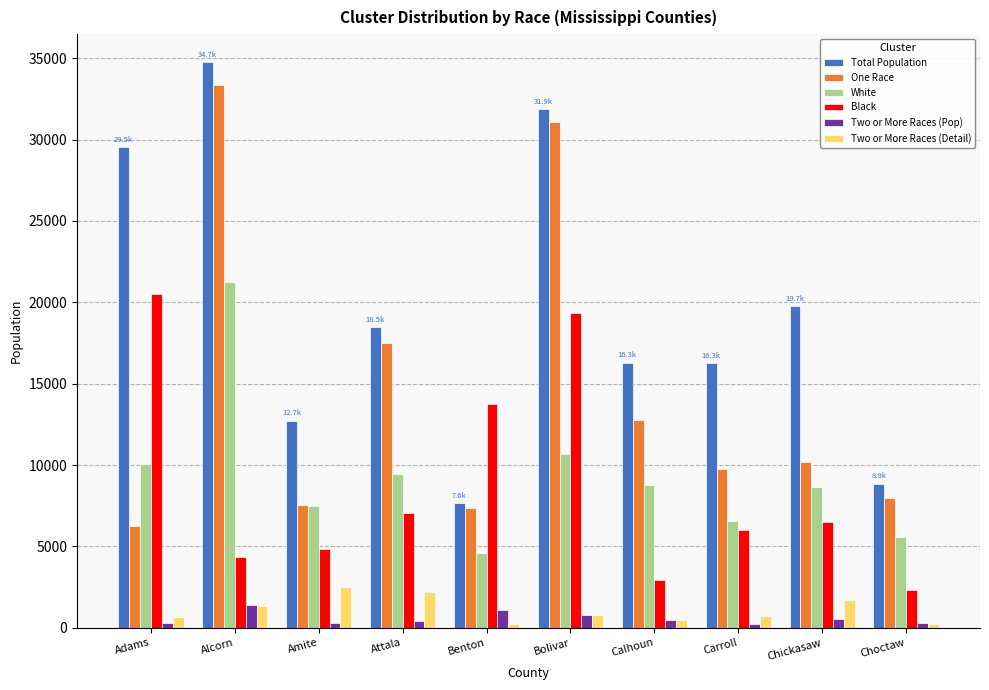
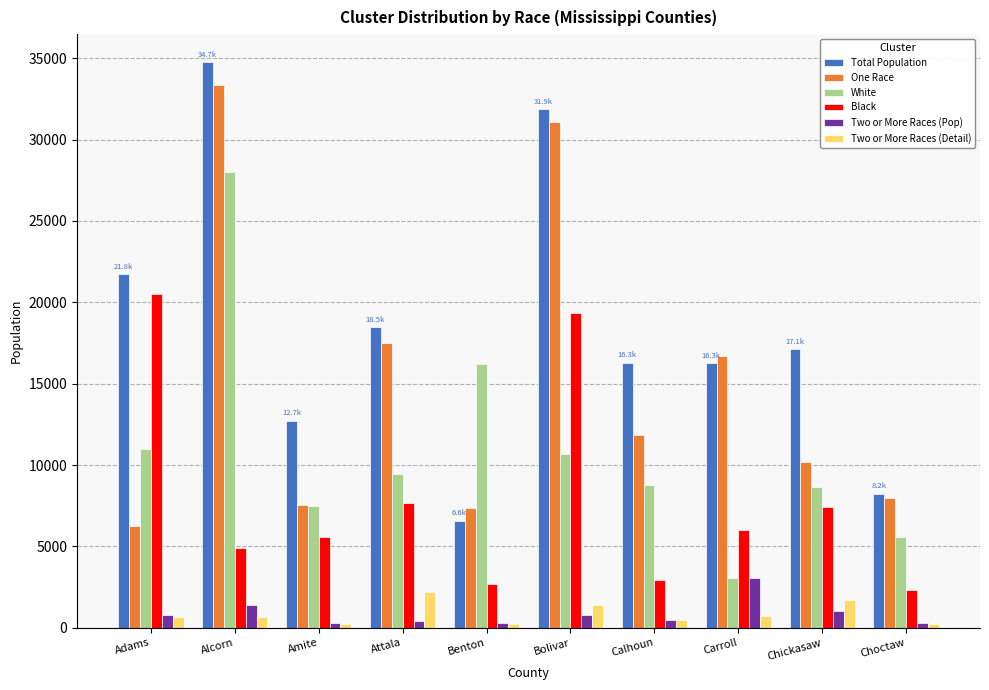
  {
    "Total Population": {
-     "Adams": "29.5k",
+     "Adams": "21.8k",
      "Alcorn": "34.7k",
      "Amite": "12.7k",
      "Attala": "18.5k",
-     "Benton": "7.6k",
+     "Benton": "6.6k",
      "Bolivar": "31.9k",
      "Calhoun": "16.3k",
      "Carroll": "16.3k",
-     "Chickasaw": "19.7k",
-     "Choctaw": "8.9k"
+     "Chickasaw": "17.1k",
+     "Choctaw": "8.2k"
    },
    "One Race": {
      "Adams": "6200",
      "Alcorn": "33400",
      "Amite": "7600",
      "Attala": "17500",
      "Bolivar": "31100",
-     "Calhoun": "12800",
-     "Carroll": "9700",
+     "Calhoun": "11900",
+     "Carroll": "16700",
      "Chickasaw": "10200",
      "Choctaw": "8000"
    },
    "White": {
-     "Adams": "10000",
-     "Alcorn": "21300",
+     "Adams": "11000",
+     "Alcorn": "28000",
      "Amite": "7500",
      "Attala": "9400",
-     "Benton": "4600",
+     "Benton": "16200",
      "Bolivar": "10700",
      "Calhoun": "8800",
-     "Carroll": "6500",
+     "Carroll": "3000",
      "Chickasaw": "8700",
      "Choctaw": "5600"
    },
    "Black": {
      "Adams": "20500",
-     "Alcorn": "4300",
-     "Amite": "4900",
-     "Attala": "7100",
-     "Benton": "13800",
+     "Alcorn": "4900",
+     "Amite": "5600",
+     "Attala": "7700",
+     "Benton": "2700",
      "Bolivar": "19400",
      "Calhoun": "2900",
      "Carroll": "6000",
-     "Chickasaw": "6500",
+     "Chickasaw": "7400",
      "Choctaw": "2300"
    },
    "Two or More Races (Pop)": {
-     "Adams": "300",
+     "Adams": "800",
      "Alcorn": "1400",
      "Amite": "300",
      "Attala": "400",
-     "Benton": "1100",
+     "Benton": "300",
      "Bolivar": "800",
      "Calhoun": "500",
-     "Carroll": "300",
-     "Chickasaw": "500",
+     "Carroll": "3000",
+     "Chickasaw": "1000",
      "Choctaw": "300"
    },
    "Two or More Races (Detail)": {
      "Adams": "700",
-     "Alcorn": "1300",
-     "Amite": "2500",
+     "Alcorn": "600",
+     "Amite": "200",
      "Attala": "2200",
      "Benton": "300",
-     "Bolivar": "800",
+     "Bolivar": "1400",
      "Calhoun": "500",
      "Carroll": "700",
      "Chickasaw": "1700",
      "Choctaw": "200"
    }
  }
